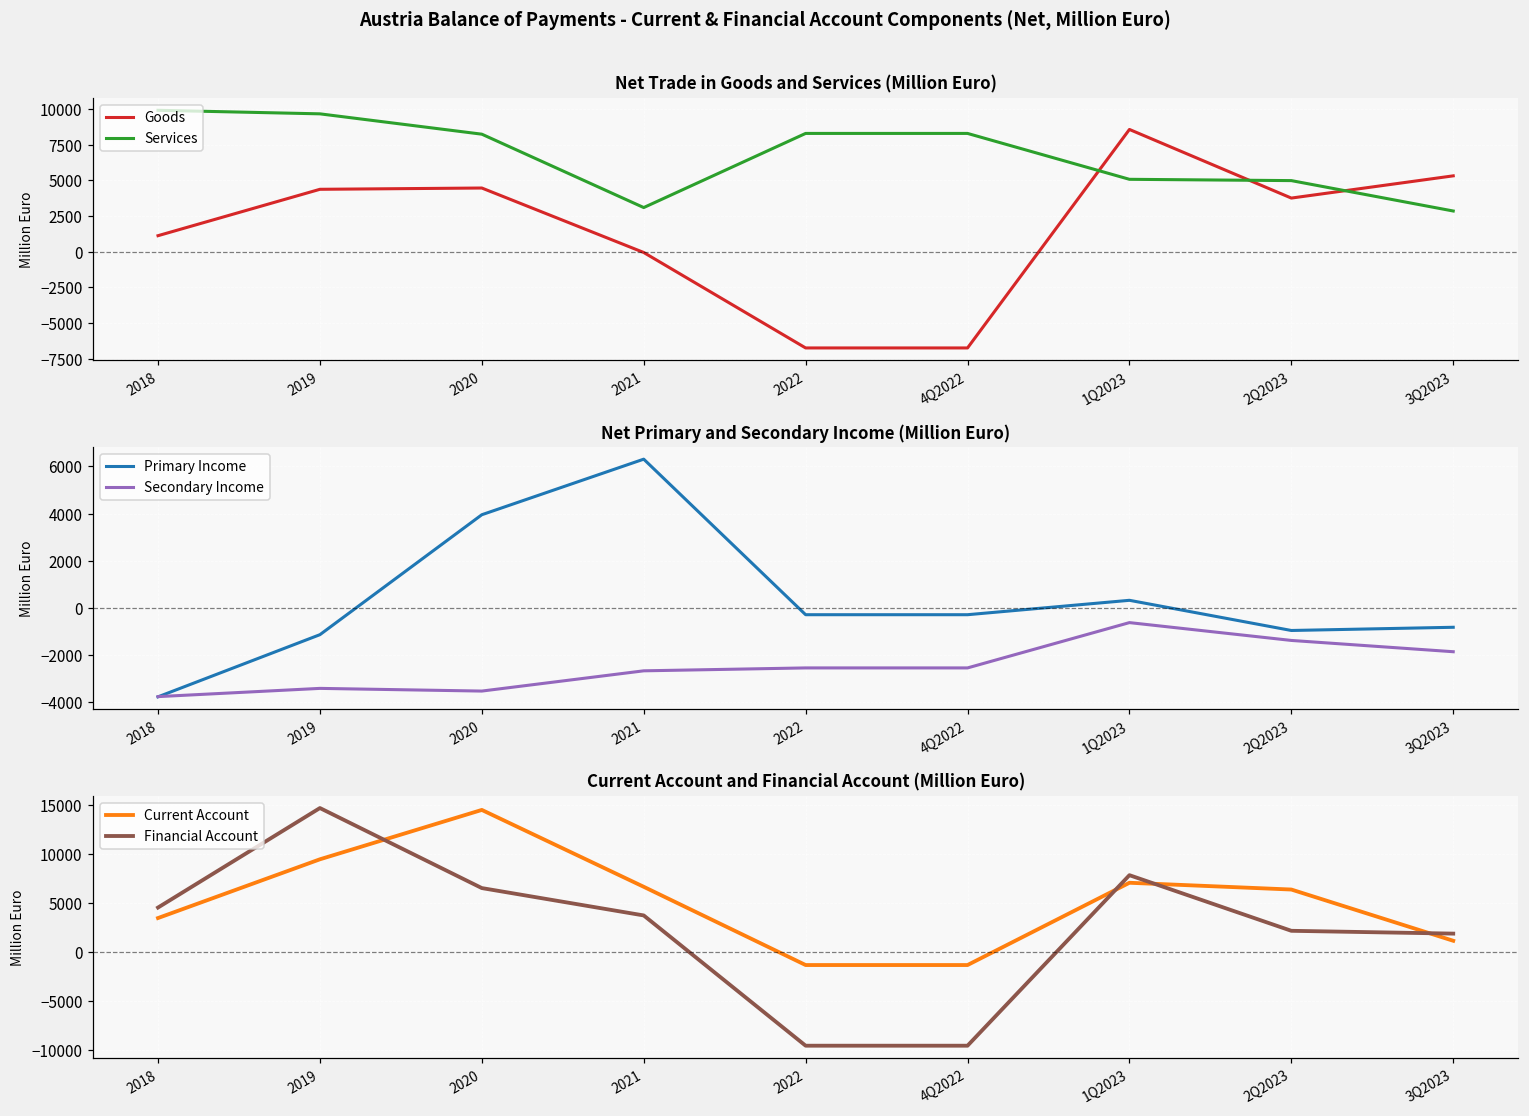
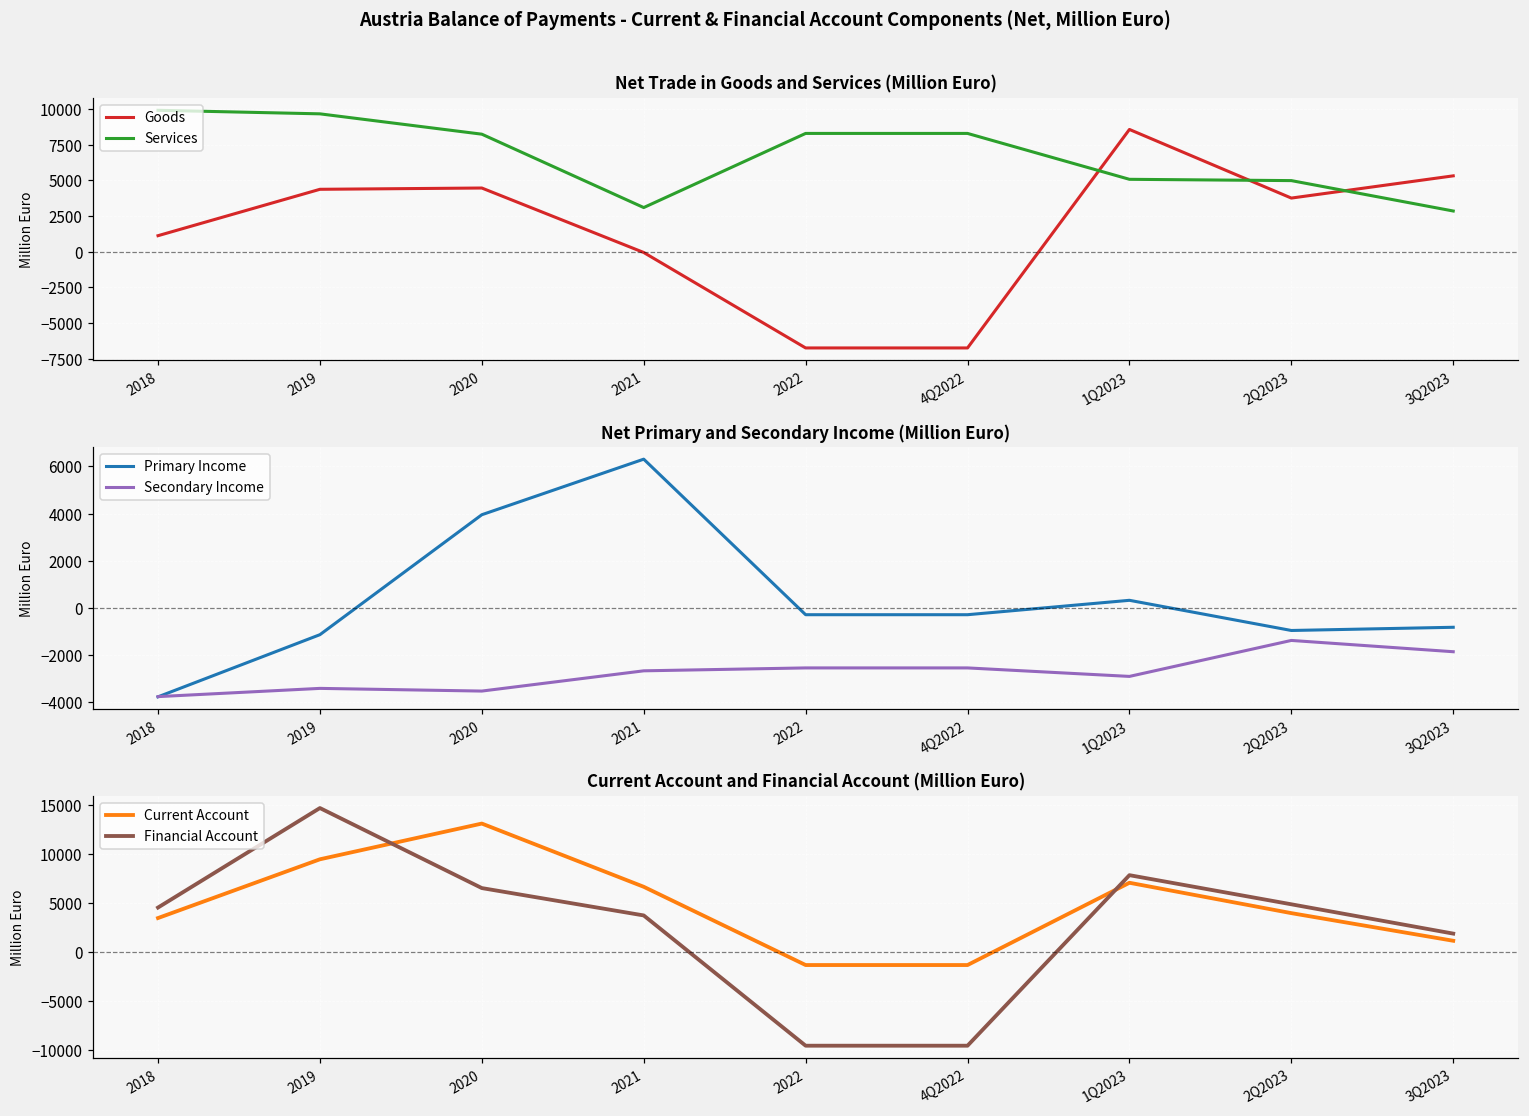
  {
    "Net Trade in Goods and Services (Million Euro)": {
      "Goods": {
        "2018": 1100,
        "2019": 4400,
        "2020": 4500,
        "2021": -100,
        "2022": -6700,
        "4Q2022": -6700,
        "1Q2023": 8600,
        "2Q2023": 3800,
        "3Q2023": 5300
      },
      "Services": {
        "2019": 9700,
        "2020": 8200,
        "2021": 3100,
        "2022": 8300,
        "4Q2022": 8300,
        "1Q2023": 5100,
        "2Q2023": 5000,
        "3Q2023": 2800
      }
    },
    "Net Primary and Secondary Income (Million Euro)": {
      "Primary Income": {
        "2019": -1100,
        "2020": 4000,
        "2021": 6300,
        "2022": -300,
        "4Q2022": -300,
        "1Q2023": 300,
        "2Q2023": -1000,
        "3Q2023": -800
      },
      "Secondary Income": {
        "2019": -3400,
        "2020": -3500,
        "2021": -2700,
        "2022": -2500,
        "4Q2022": -2500,
-       "1Q2023": -600,
+       "1Q2023": -2900,
        "2Q2023": -1400,
        "3Q2023": -1900
      }
    },
    "Current Account and Financial Account (Million Euro)": {
      "Current Account": {
        "2018": 3000,
        "2019": 9000,
-       "2020": 14000,
+       "2020": 13000,
        "2021": 7000,
        "2022": -1000,
        "4Q2022": -1000,
        "1Q2023": 7000,
-       "2Q2023": 6000,
+       "2Q2023": 4000,
        "3Q2023": 1000
      },
      "Financial Account": {
        "2018": 5000,
        "2019": 15000,
        "2020": 7000,
        "2021": 4000,
        "2022": -10000,
        "4Q2022": -10000,
        "1Q2023": 8000,
-       "2Q2023": 2000,
+       "2Q2023": 5000,
        "3Q2023": 2000
      }
    }
  }
